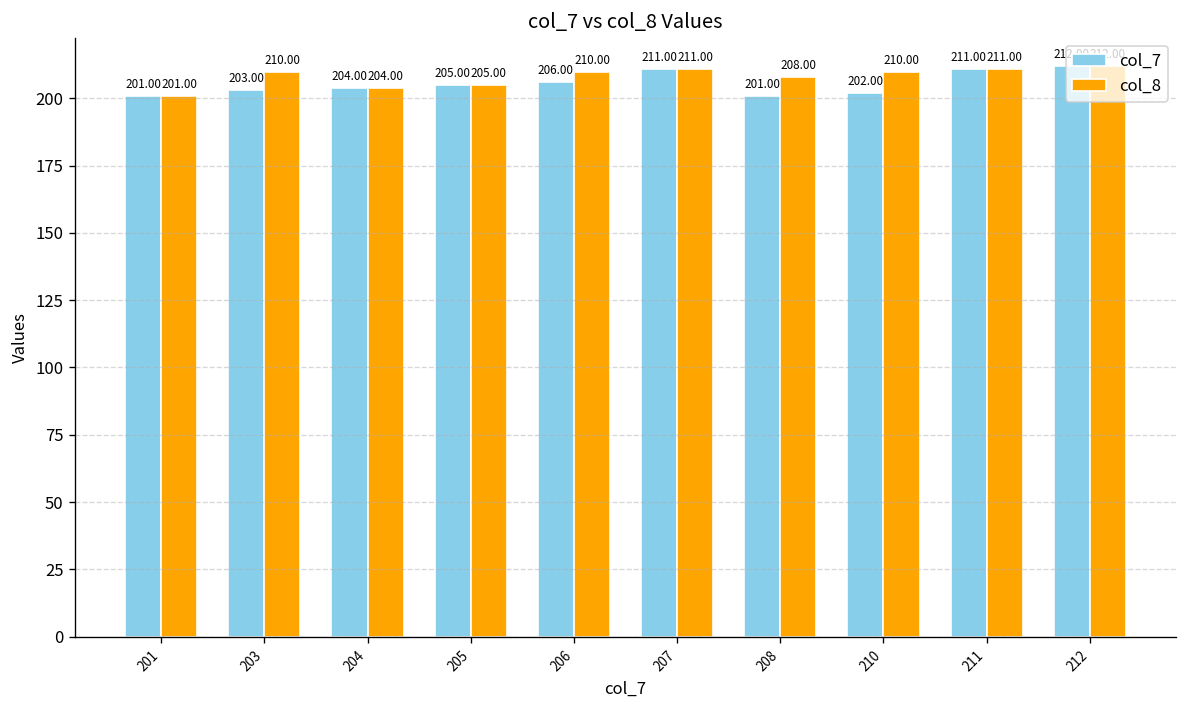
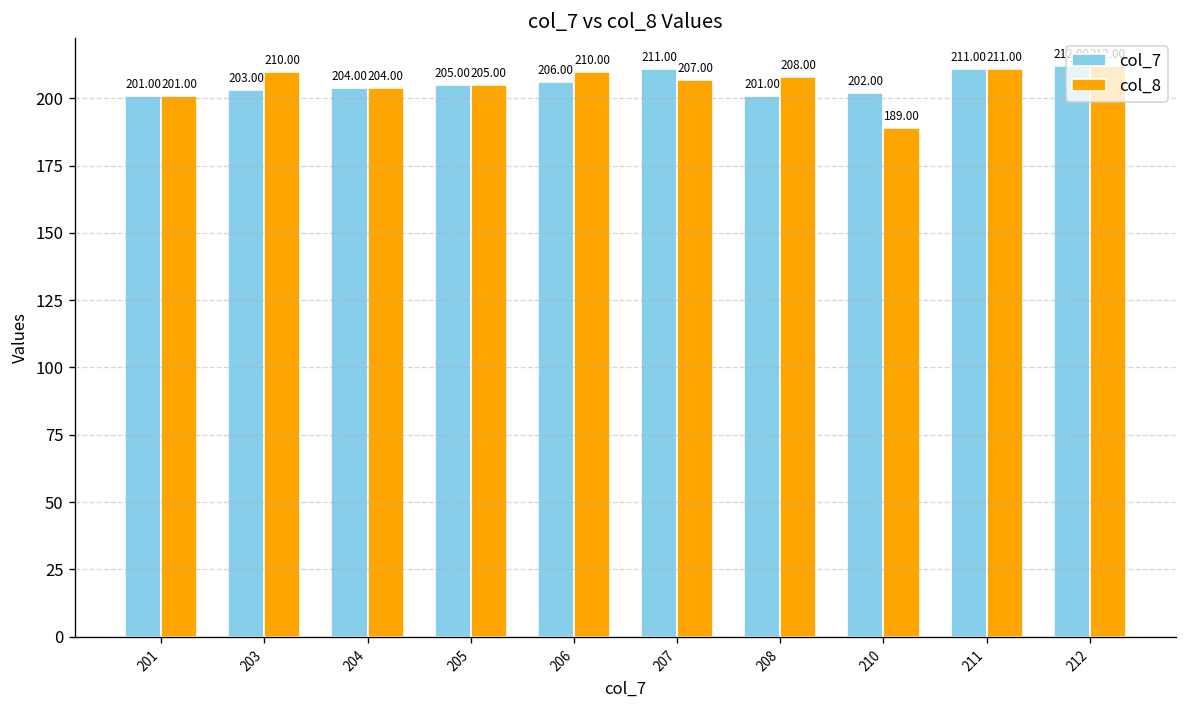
  {
    "col_7": {
      "201": 201.00,
      "203": 203.00,
      "204": 204.00,
      "205": 205.00,
      "206": 206.00,
      "207": 211.00,
      "208": 201.00,
      "210": 202.00,
      "211": 211.00
    },
    "col_8": {
      "201": 201.00,
      "203": 210.00,
      "204": 204.00,
      "205": 205.00,
      "206": 210.00,
-     "207": 211.00,
+     "207": 207.00,
      "208": 208.00,
-     "210": 210.00,
+     "210": 189.00,
      "211": 211.00
    }
  }
